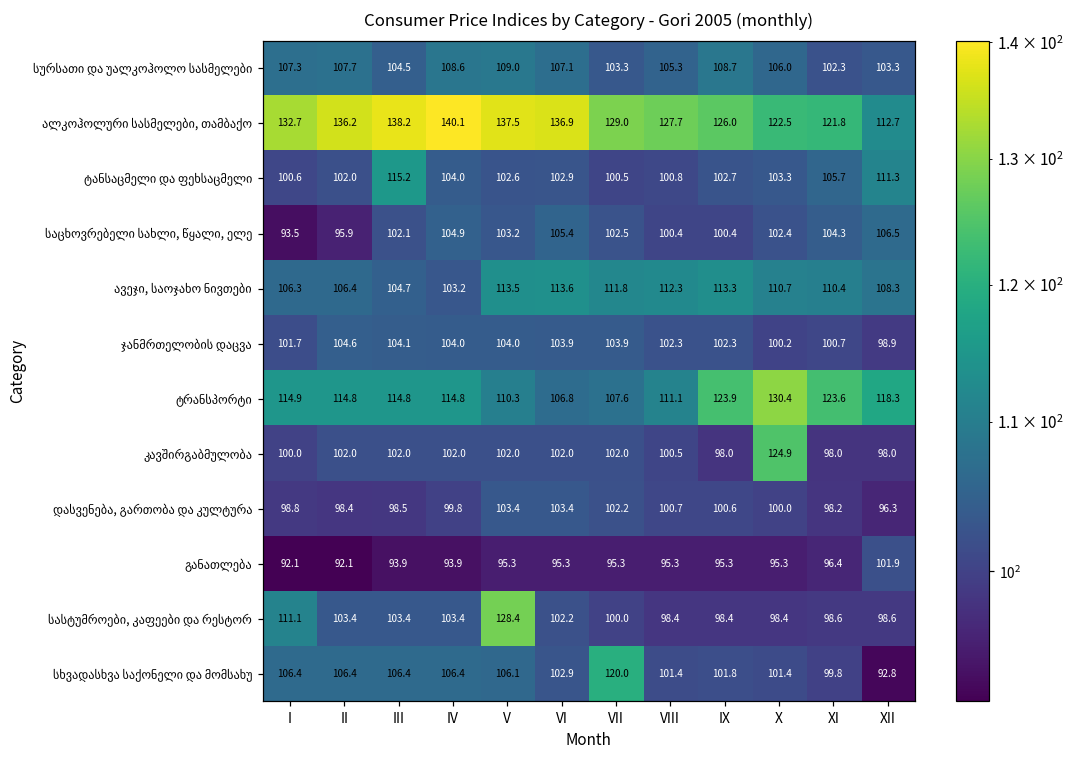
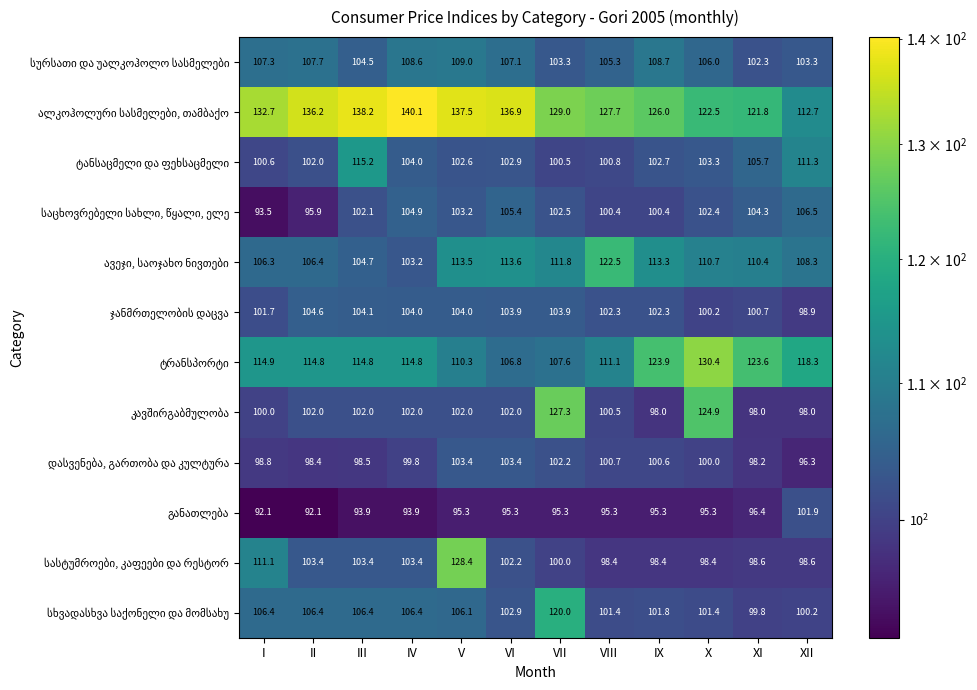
  {
    "სურსათი და უალკოჰოლო სასმელები": {
      "I": 107.3,
      "II": 107.7,
      "III": 104.5,
      "IV": 108.6,
      "V": 109.0,
      "VI": 107.1,
      "VII": 103.3,
      "VIII": 105.3,
      "IX": 108.7,
      "X": 106.0,
      "XI": 102.3,
      "XII": 103.3
    },
    "ალკოჰოლური სასმელები, თამბაქო": {
      "I": 132.7,
      "II": 136.2,
      "III": 138.2,
      "IV": 140.1,
      "V": 137.5,
      "VI": 136.9,
      "VII": 129.0,
      "VIII": 127.7,
      "IX": 126.0,
      "X": 122.5,
      "XI": 121.8,
      "XII": 112.7
    },
    "ტანსაცმელი და ფეხსაცმელი": {
      "I": 100.6,
      "II": 102.0,
      "III": 115.2,
      "IV": 104.0,
      "V": 102.6,
      "VI": 102.9,
      "VII": 100.5,
      "VIII": 100.8,
      "IX": 102.7,
      "X": 103.3,
      "XI": 105.7,
      "XII": 111.3
    },
    "საცხოვრებელი სახლი, წყალი, ელე": {
      "I": 93.5,
      "II": 95.9,
      "III": 102.1,
      "IV": 104.9,
      "V": 103.2,
      "VI": 105.4,
      "VII": 102.5,
      "VIII": 100.4,
      "IX": 100.4,
      "X": 102.4,
      "XI": 104.3,
      "XII": 106.5
    },
    "ავეჯი, საოჯახო ნივთები": {
      "I": 106.3,
      "II": 106.4,
      "III": 104.7,
      "IV": 103.2,
      "V": 113.5,
      "VI": 113.6,
      "VII": 111.8,
-     "VIII": 112.3,
+     "VIII": 122.5,
      "IX": 113.3,
      "X": 110.7,
      "XI": 110.4,
      "XII": 108.3
    },
    "ჯანმრთელობის დაცვა": {
      "I": 101.7,
      "II": 104.6,
      "III": 104.1,
      "IV": 104.0,
      "V": 104.0,
      "VI": 103.9,
      "VII": 103.9,
      "VIII": 102.3,
      "IX": 102.3,
      "X": 100.2,
      "XI": 100.7,
      "XII": 98.9
    },
    "ტრანსპორტი": {
      "I": 114.9,
      "II": 114.8,
      "III": 114.8,
      "IV": 114.8,
      "V": 110.3,
      "VI": 106.8,
      "VII": 107.6,
      "VIII": 111.1,
      "IX": 123.9,
      "X": 130.4,
      "XI": 123.6,
      "XII": 118.3
    },
    "კავშირგაბმულობა": {
      "I": 100.0,
      "II": 102.0,
      "III": 102.0,
      "IV": 102.0,
      "V": 102.0,
      "VI": 102.0,
-     "VII": 102.0,
+     "VII": 127.3,
      "VIII": 100.5,
      "IX": 98.0,
      "X": 124.9,
      "XI": 98.0,
      "XII": 98.0
    },
    "დასვენება, გართობა და კულტურა": {
      "I": 98.8,
      "II": 98.4,
      "III": 98.5,
      "IV": 99.8,
      "V": 103.4,
      "VI": 103.4,
      "VII": 102.2,
      "VIII": 100.7,
      "IX": 100.6,
      "X": 100.0,
      "XI": 98.2,
      "XII": 96.3
    },
    "განათლება": {
      "I": 92.1,
      "II": 92.1,
      "III": 93.9,
      "IV": 93.9,
      "V": 95.3,
      "VI": 95.3,
      "VII": 95.3,
      "VIII": 95.3,
      "IX": 95.3,
      "X": 95.3,
      "XI": 96.4,
      "XII": 101.9
    },
    "სასტუმროები, კაფეები და რესტორ": {
      "I": 111.1,
      "II": 103.4,
      "III": 103.4,
      "IV": 103.4,
      "V": 128.4,
      "VI": 102.2,
      "VII": 100.0,
      "VIII": 98.4,
      "IX": 98.4,
      "X": 98.4,
      "XI": 98.6,
      "XII": 98.6
    },
    "სხვადასხვა საქონელი და მომსახუ": {
      "I": 106.4,
      "II": 106.4,
      "III": 106.4,
      "IV": 106.4,
      "V": 106.1,
      "VI": 102.9,
      "VII": 120.0,
      "VIII": 101.4,
      "IX": 101.8,
      "X": 101.4,
      "XI": 99.8,
-     "XII": 92.8
+     "XII": 100.2
    }
  }
